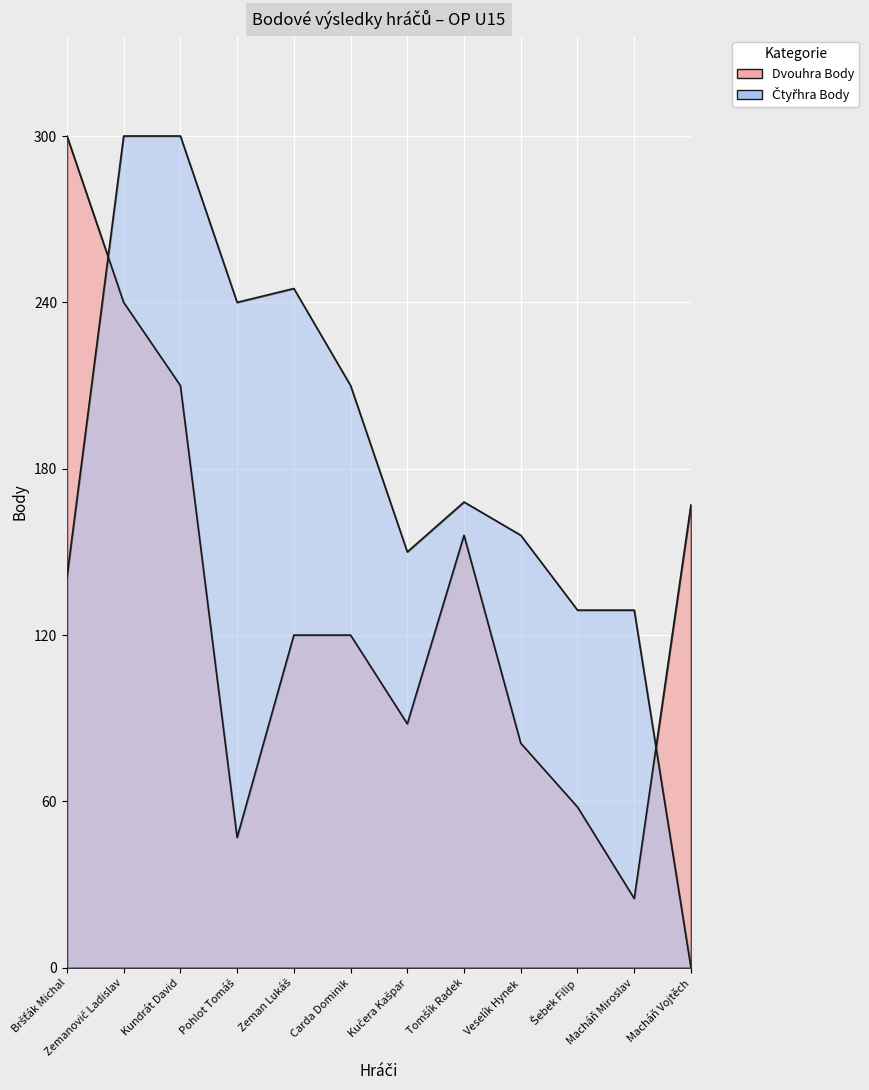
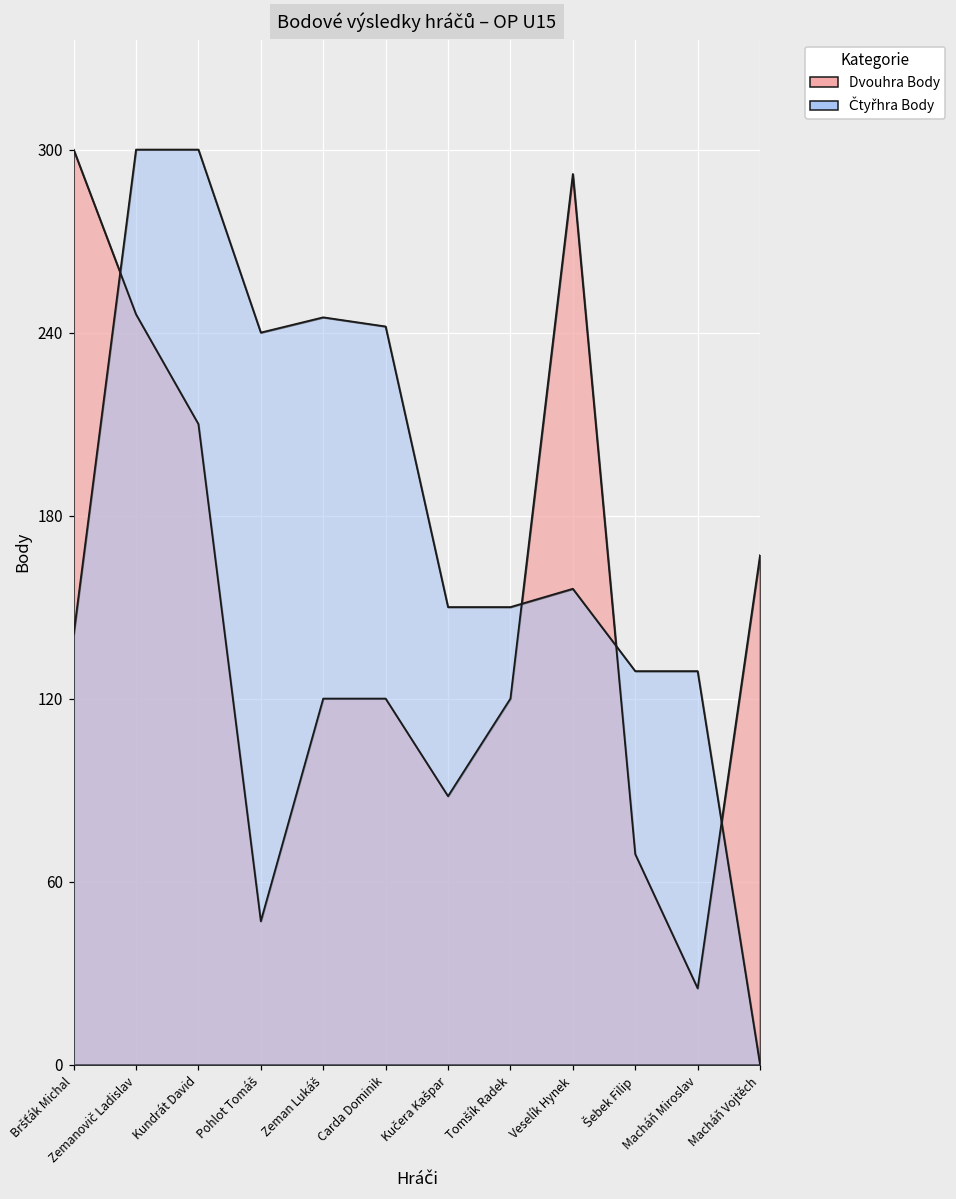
  {
    "Dvouhra Body": {
      "Bršťák Michal": 300,
-     "Zemanovič Ladislav": 240,
+     "Zemanovič Ladislav": 246,
      "Kundrát David": 210,
      "Pohlot Tomáš": 47,
      "Zeman Lukáš": 120,
      "Carda Dominik": 120,
      "Kučera Kašpar": 88,
-     "Tomšík Radek": 156,
-     "Veselík Hynek": 81,
-     "Šebek Filip": 58,
+     "Tomšík Radek": 120,
+     "Veselík Hynek": 292,
+     "Šebek Filip": 69,
      "Macháň Miroslav": 25,
      "Macháň Vojtěch": 167
    },
    "Čtyřhra Body": {
      "Bršťák Michal": 141,
      "Zemanovič Ladislav": 300,
      "Kundrát David": 300,
      "Pohlot Tomáš": 240,
      "Zeman Lukáš": 245,
-     "Carda Dominik": 210,
+     "Carda Dominik": 242,
      "Kučera Kašpar": 150,
-     "Tomšík Radek": 168,
+     "Tomšík Radek": 150,
      "Veselík Hynek": 156,
      "Šebek Filip": 129,
      "Macháň Miroslav": 129,
      "Macháň Vojtěch": 0
    }
  }
